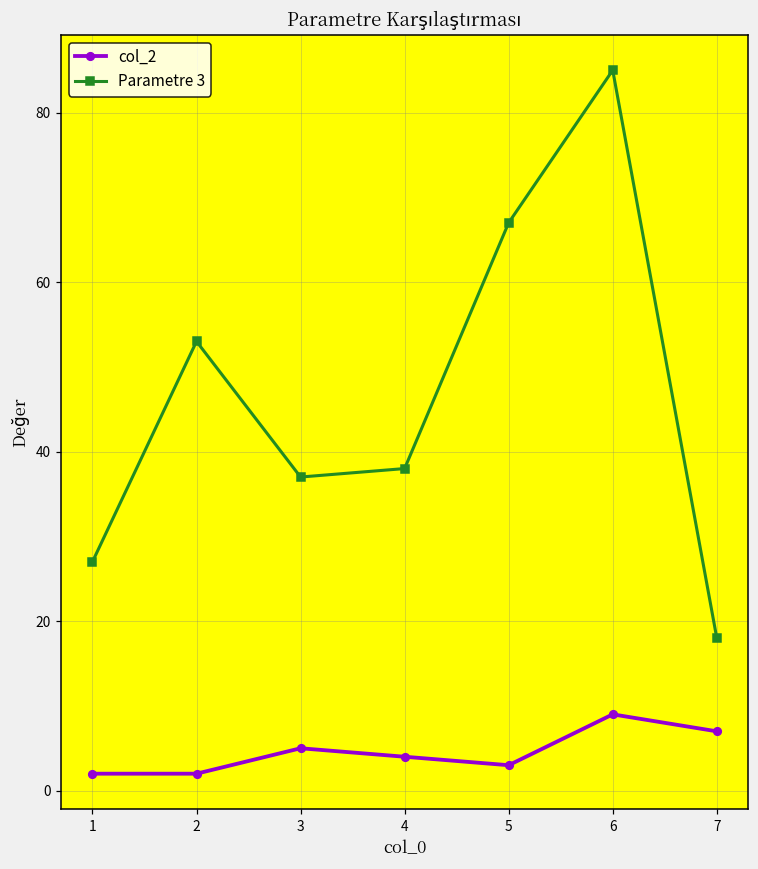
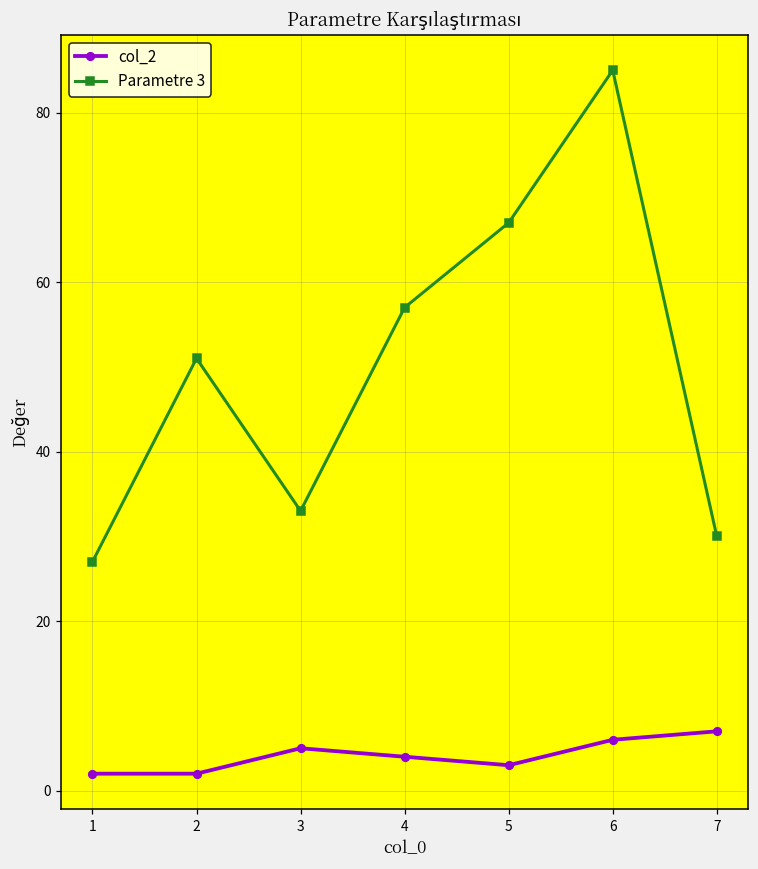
  {
    "col_2": {
      "1": 2,
      "2": 2,
      "3": 5,
      "4": 4,
      "5": 3,
-     "6": 9,
+     "6": 6,
      "7": 7
    },
    "Parametre 3": {
      "1": 27,
-     "2": 53,
-     "3": 37,
-     "4": 38,
+     "2": 51,
+     "3": 33,
+     "4": 57,
      "5": 67,
      "6": 85,
-     "7": 18
+     "7": 30
    }
  }
